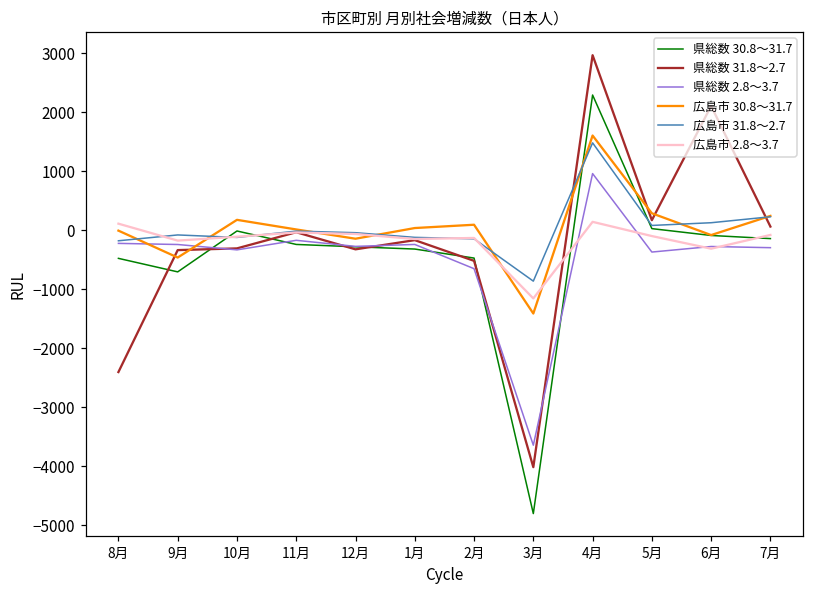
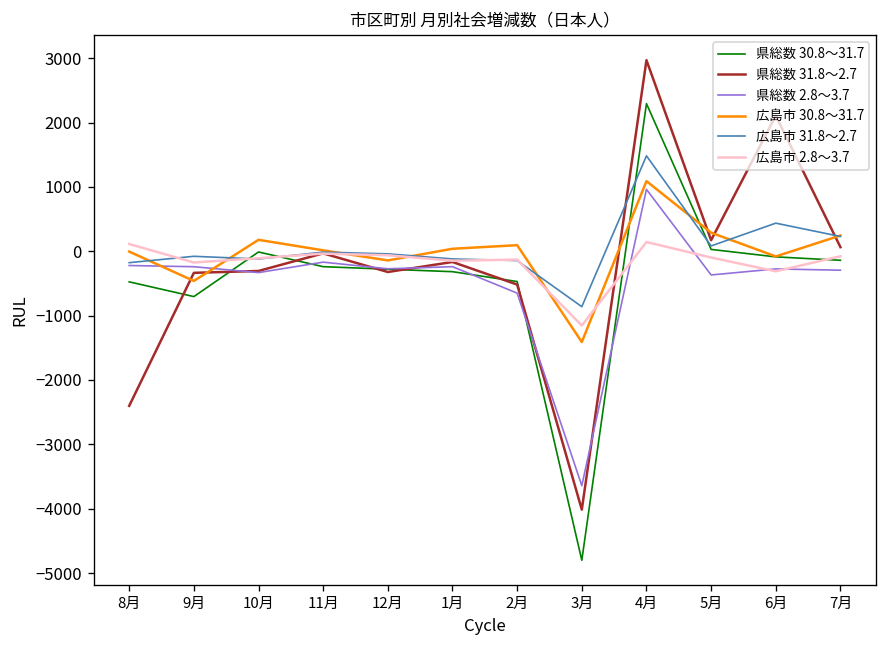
  {
    "県総数 30.8～31.7": {
      "8月": -500,
      "9月": -700,
      "10月": 0,
      "11月": -200,
      "1月": -300,
      "3月": -4800,
      "4月": 2300,
      "5月": 0,
      "7月": -100
    },
    "県総数 31.8～2.7": {
      "8月": -2400,
      "9月": -300,
      "3月": -4000,
      "4月": 3000,
      "5月": 200,
      "7月": 100
    },
    "県総数 2.8～3.7": {
      "9月": -200,
      "11月": -200,
      "1月": -200,
      "2月": -700,
      "3月": -3600,
      "4月": 1000,
      "5月": -400,
      "7月": -300
    },
    "広島市 30.8～31.7": {
      "8月": 0,
      "9月": -500,
      "10月": 200,
      "12月": -100,
      "1月": 0,
      "2月": 100,
      "3月": -1400,
-     "4月": 1600,
+     "4月": 1100,
      "5月": 300
    },
    "広島市 31.8～2.7": {
      "9月": -100,
      "3月": -900,
      "4月": 1500,
      "5月": 100,
-     "6月": 100
+     "6月": 400
    },
    "広島市 2.8～3.7": {
      "8月": 100,
      "9月": -200,
      "3月": -1200,
      "4月": 100,
      "5月": -100,
      "7月": -100
    }
  }
